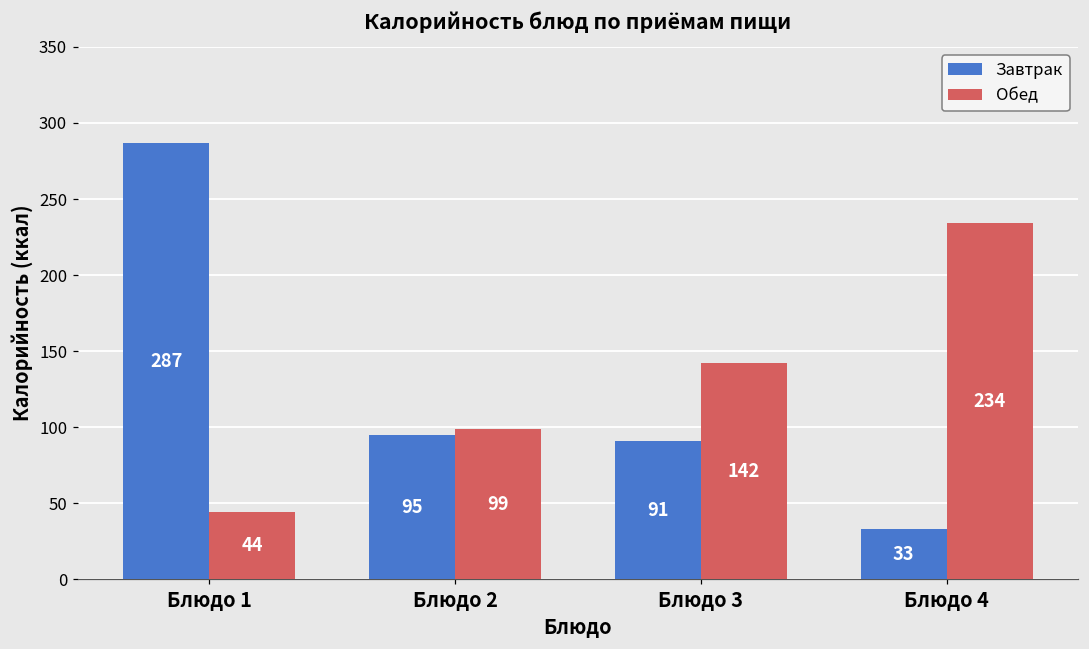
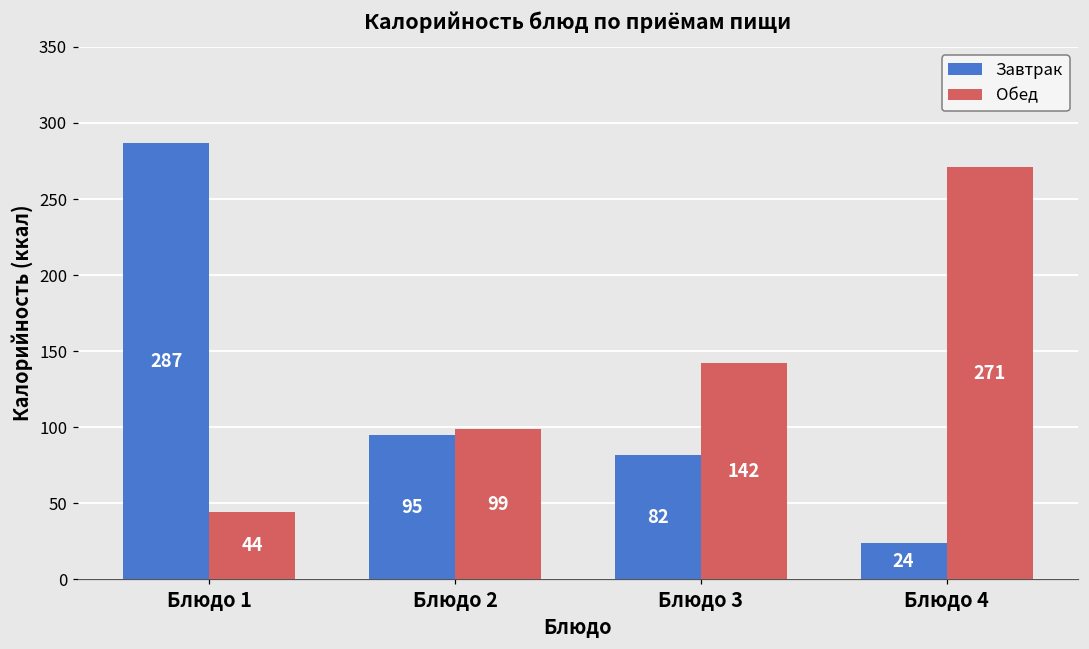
  {
    "Завтрак": {
      "Блюдо 1": 287,
      "Блюдо 2": 95,
-     "Блюдо 3": 91,
-     "Блюдо 4": 33
+     "Блюдо 3": 82,
+     "Блюдо 4": 24
    },
    "Обед": {
      "Блюдо 1": 44,
      "Блюдо 2": 99,
      "Блюдо 3": 142,
-     "Блюдо 4": 234
+     "Блюдо 4": 271
    }
  }
